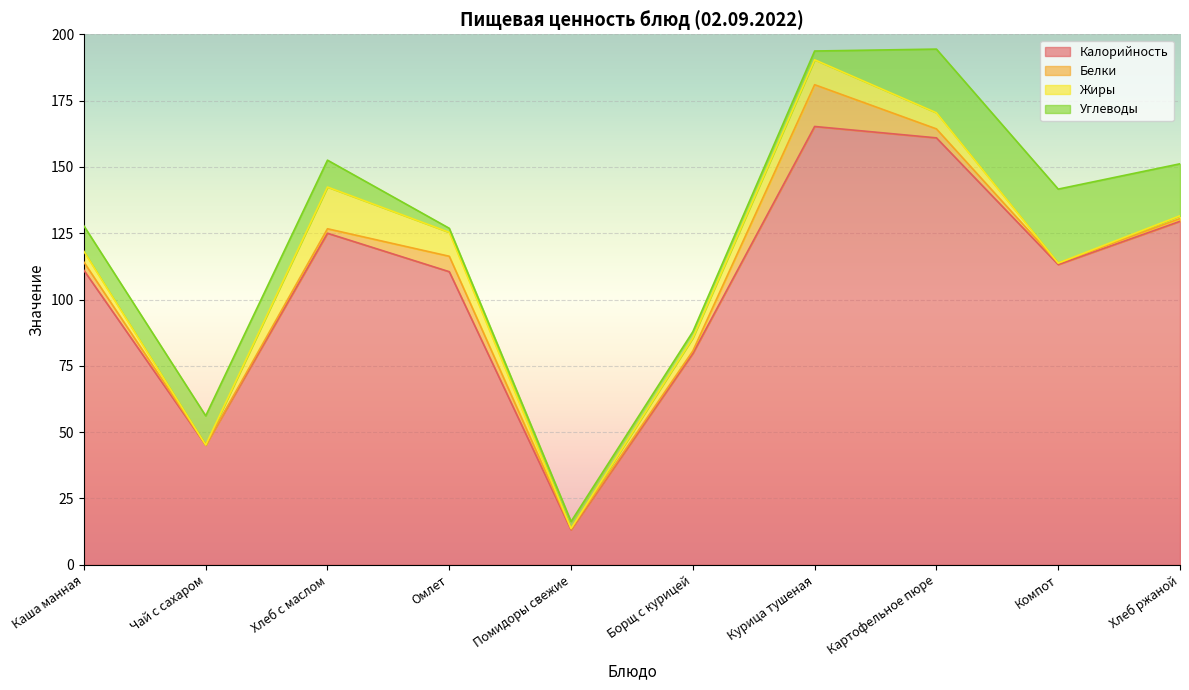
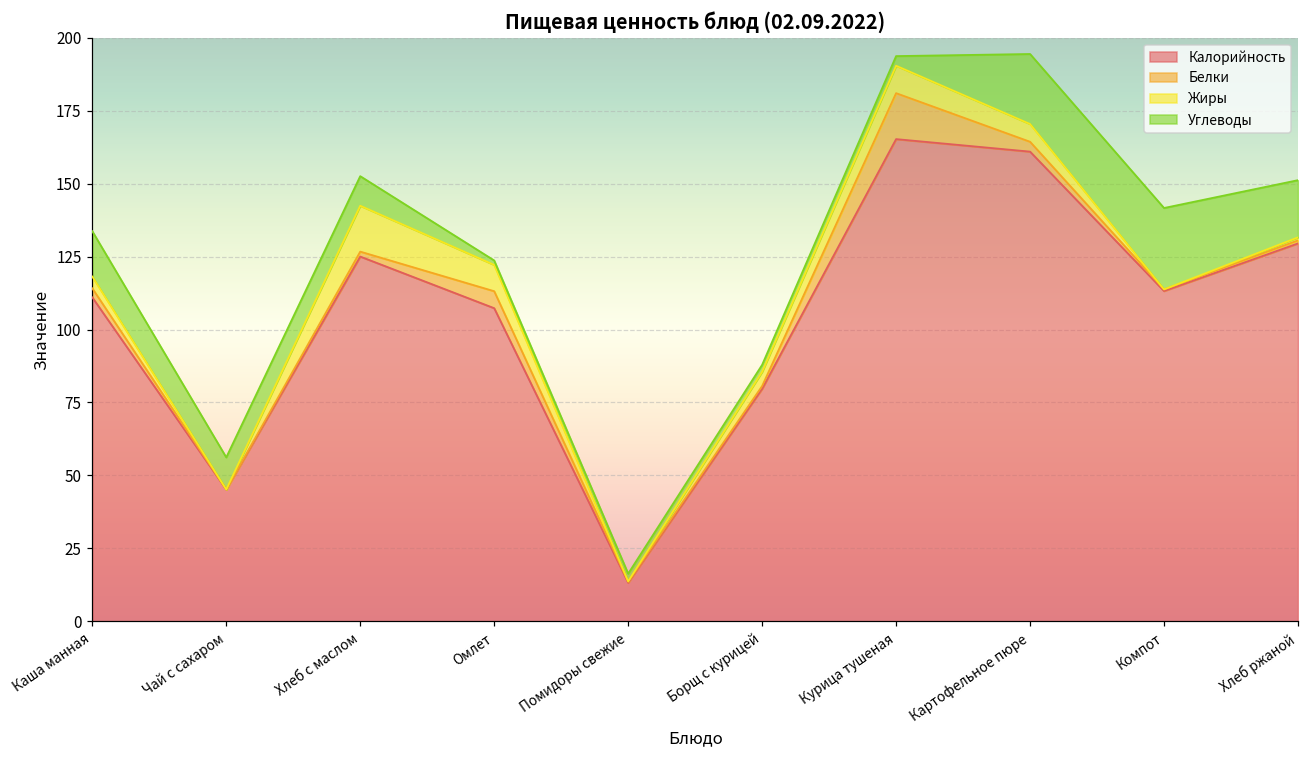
  {
    "Калорийность": {
      "Каша манная": 111,
      "Хлеб с маслом": 125,
-     "Омлет": 111,
+     "Омлет": 107,
      "Борщ с курицей": 80,
      "Курица тушеная": 165,
      "Картофельное пюре": 161,
      "Хлеб ржаной": 130
    },
    "Углеводы": {
-     "Каша манная": 10,
+     "Каша манная": 16,
      "Чай с сахаром": 11,
      "Хлеб с маслом": 10,
      "Омлет": 2,
      "Помидоры свежие": 3,
      "Борщ с курицей": 2,
      "Курица тушеная": 3,
      "Картофельное пюре": 24,
      "Компот": 28,
      "Хлеб ржаной": 20
    }
  }
